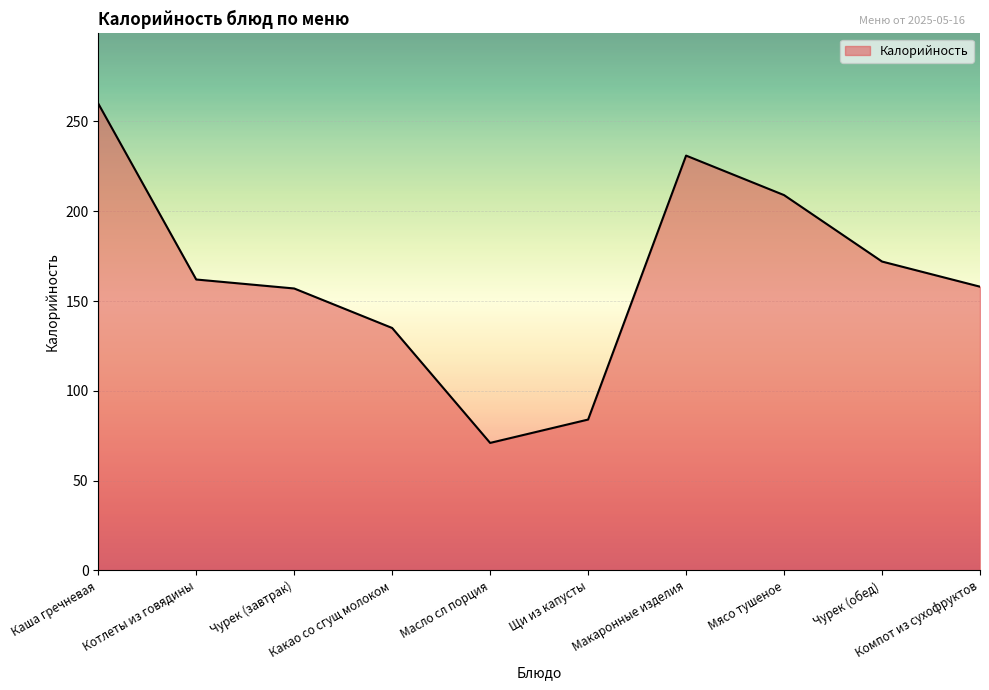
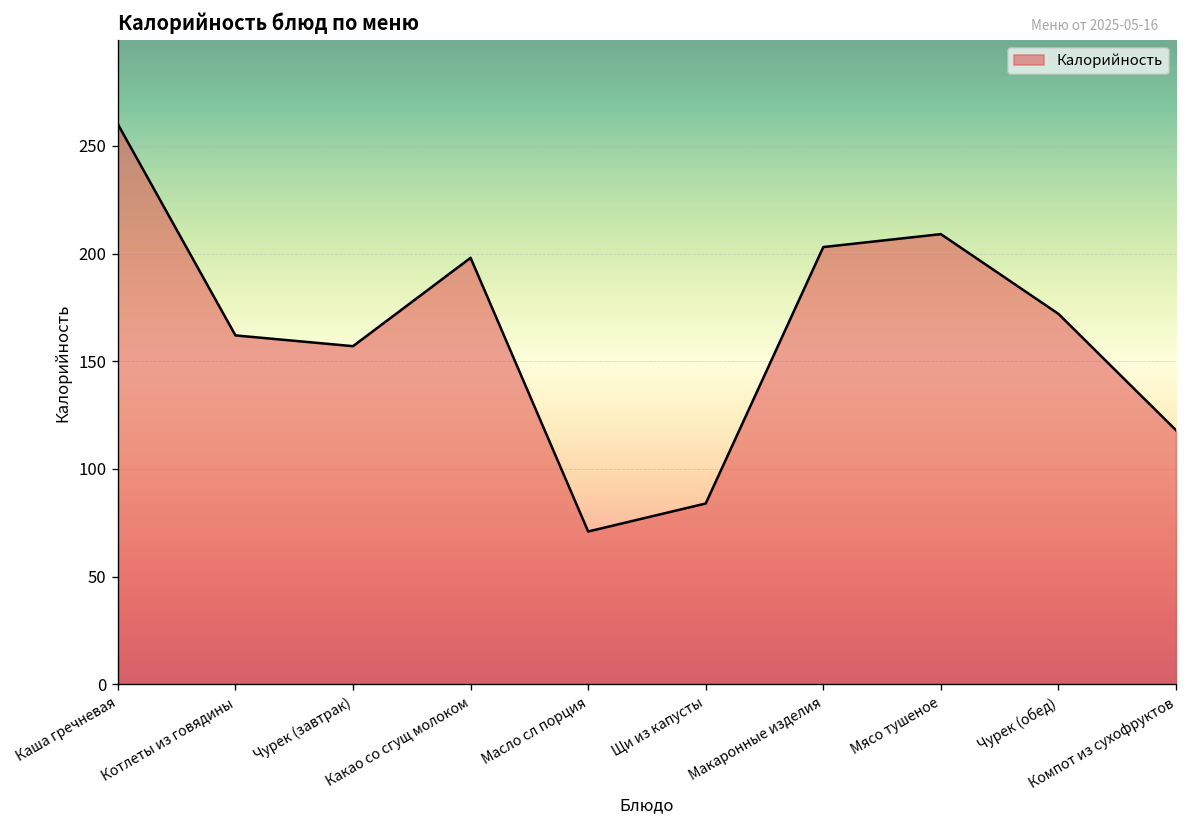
  {
    "Каша гречневая": 260,
    "Котлеты из говядины": 162,
    "Чурек (завтрак)": 157,
-   "Какао со сгущ молоком": 135,
+   "Какао со сгущ молоком": 198,
    "Масло сл порция": 71,
    "Щи из капусты": 84,
-   "Макаронные изделия": 231,
+   "Макаронные изделия": 203,
    "Мясо тушеное": 209,
    "Чурек (обед)": 172,
-   "Компот из сухофруктов": 158
+   "Компот из сухофруктов": 118
  }
